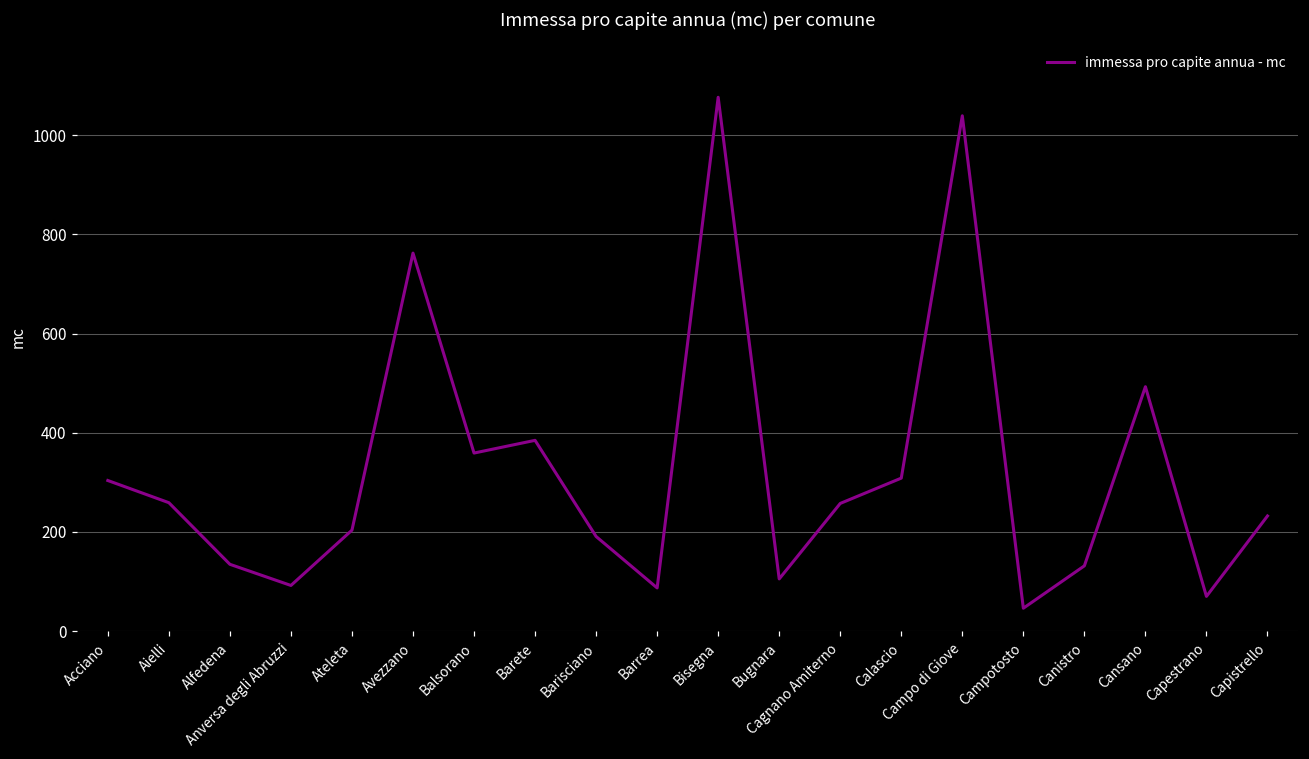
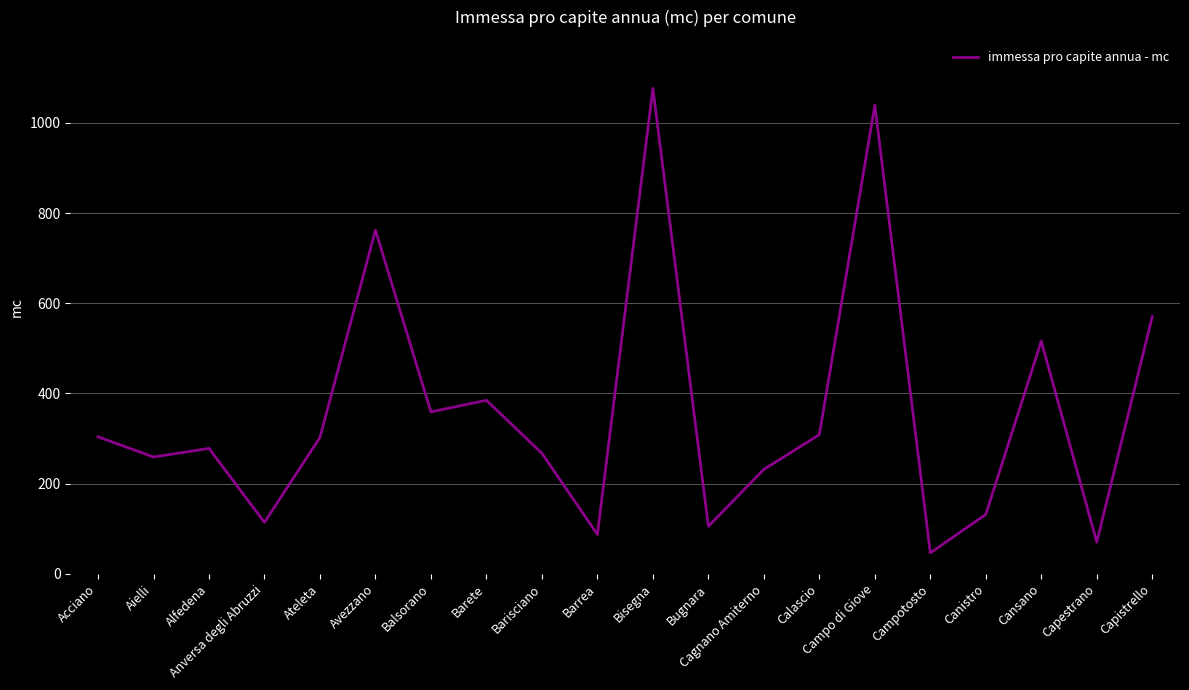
  {
    "Acciano": 300,
    "Aielli": 260,
-   "Alfedena": 130,
-   "Anversa degli Abruzzi": 90,
-   "Ateleta": 200,
+   "Alfedena": 280,
+   "Anversa degli Abruzzi": 110,
+   "Ateleta": 300,
    "Avezzano": 760,
    "Balsorano": 360,
    "Barete": 380,
-   "Barisciano": 190,
+   "Barisciano": 270,
    "Barrea": 90,
    "Bisegna": 1080,
    "Bugnara": 110,
-   "Cagnano Amiterno": 260,
+   "Cagnano Amiterno": 230,
    "Calascio": 310,
    "Campo di Giove": 1040,
    "Campotosto": 50,
    "Canistro": 130,
-   "Cansano": 490,
+   "Cansano": 520,
    "Capestrano": 70,
-   "Capistrello": 230
+   "Capistrello": 570
  }
